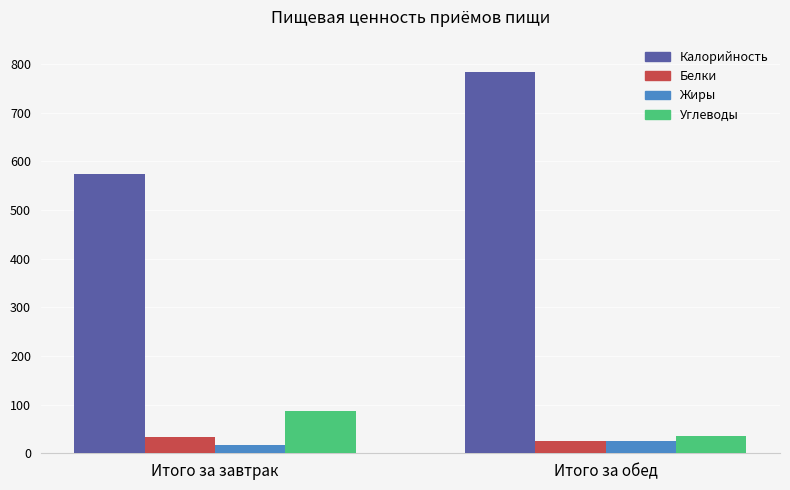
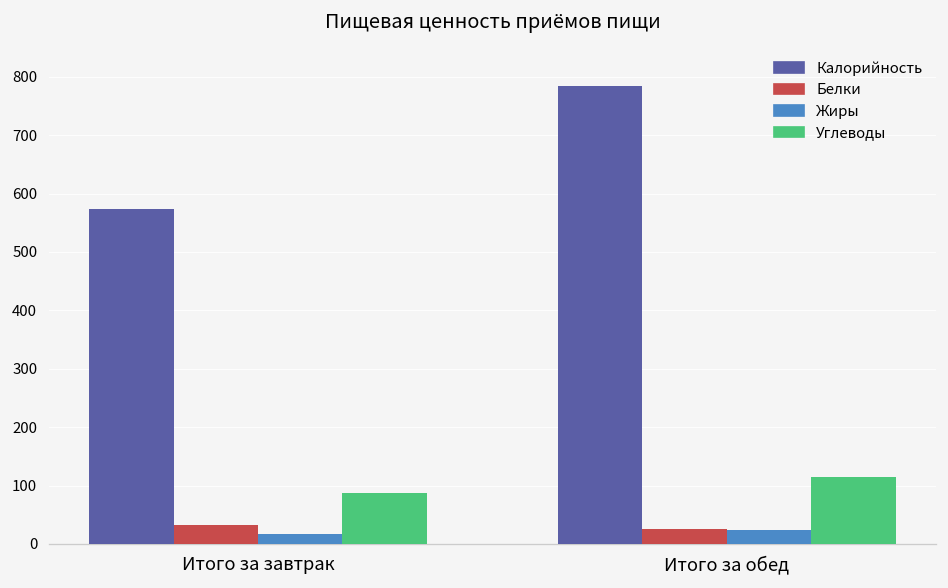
  {
    "Белки": {
      "Итого за завтрак": 30,
      "Итого за обед": 30
    },
    "Углеводы": {
      "Итого за завтрак": 90,
-     "Итого за обед": 30
+     "Итого за обед": 110
    }
  }
